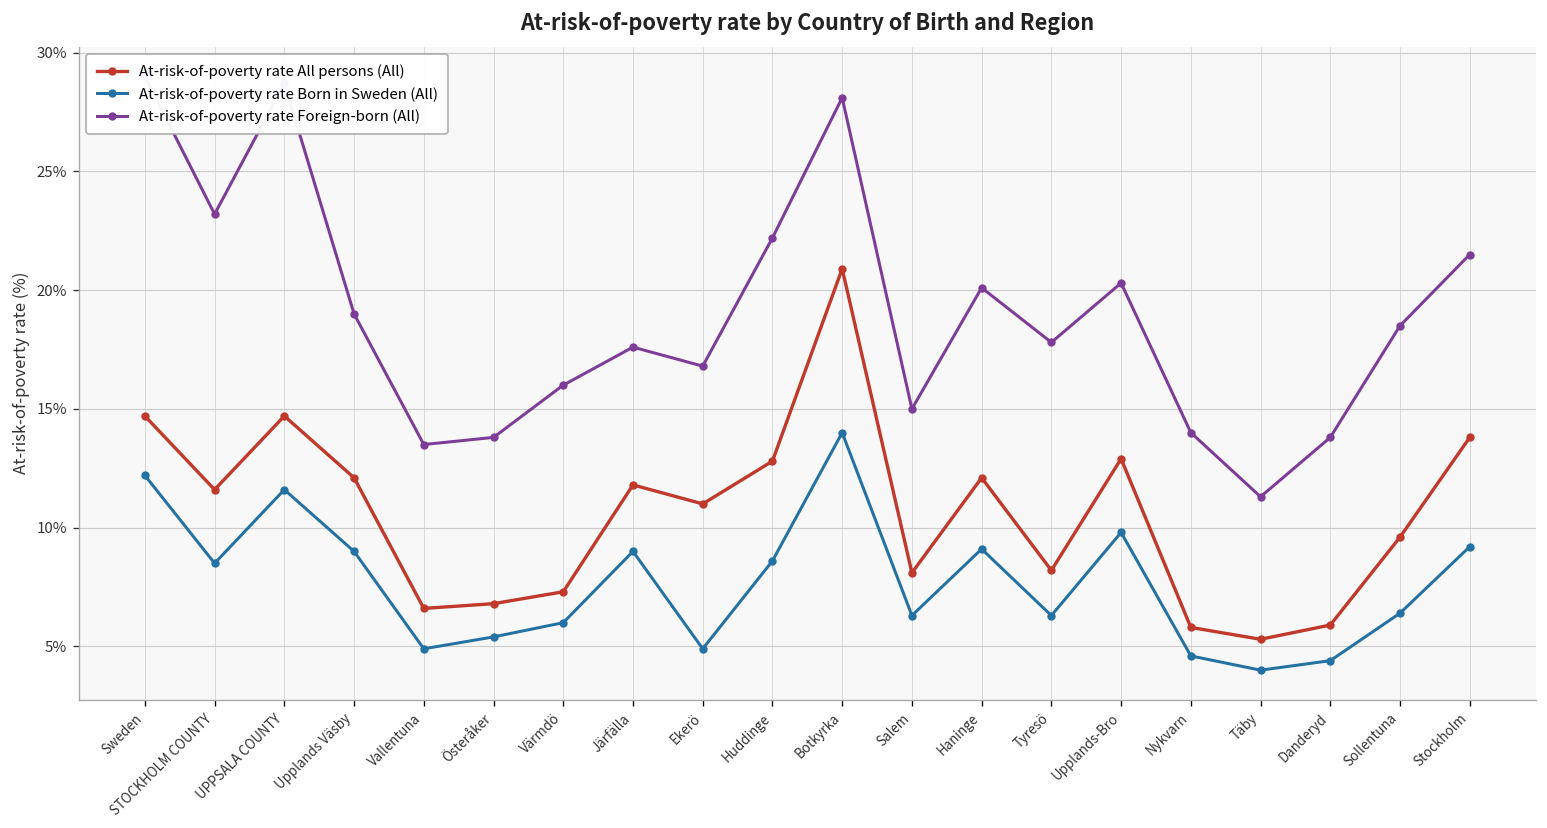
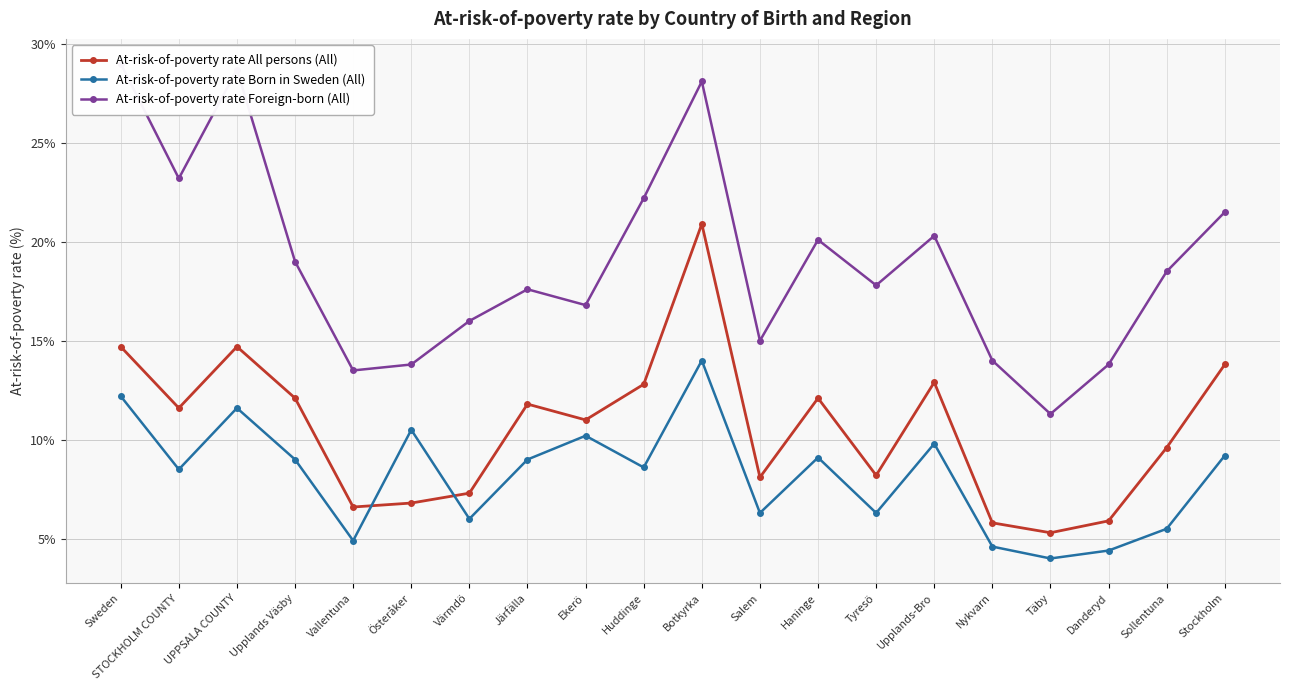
  {
    "At-risk-of-poverty rate All persons (All)": {
      "Sweden": "14.7%",
      "STOCKHOLM COUNTY": "11.6%",
      "UPPSALA COUNTY": "14.7%",
      "Upplands Väsby": "12.1%",
      "Vallentuna": "6.6%",
      "Österåker": "6.8%",
      "Värmdö": "7.3%",
      "Järfälla": "11.8%",
      "Ekerö": "11.0%",
      "Huddinge": "12.8%",
      "Botkyrka": "20.9%",
      "Salem": "8.1%",
      "Haninge": "12.1%",
      "Tyresö": "8.2%",
      "Upplands-Bro": "12.9%",
      "Nykvarn": "5.8%",
      "Täby": "5.3%",
      "Danderyd": "5.9%",
      "Sollentuna": "9.6%",
      "Stockholm": "13.8%"
    },
    "At-risk-of-poverty rate Born in Sweden (All)": {
      "Sweden": "12.2%",
      "STOCKHOLM COUNTY": "8.5%",
      "UPPSALA COUNTY": "11.6%",
      "Upplands Väsby": "9.0%",
      "Vallentuna": "4.9%",
-     "Österåker": "5.4%",
+     "Österåker": "10.5%",
      "Värmdö": "6.0%",
      "Järfälla": "9.0%",
-     "Ekerö": "4.9%",
+     "Ekerö": "10.2%",
      "Huddinge": "8.6%",
      "Botkyrka": "14.0%",
      "Salem": "6.3%",
      "Haninge": "9.1%",
      "Tyresö": "6.3%",
      "Upplands-Bro": "9.8%",
      "Nykvarn": "4.6%",
      "Täby": "4.0%",
      "Danderyd": "4.4%",
-     "Sollentuna": "6.4%",
+     "Sollentuna": "5.5%",
      "Stockholm": "9.2%"
    },
    "At-risk-of-poverty rate Foreign-born (All)": {
      "STOCKHOLM COUNTY": "23.2%",
      "Upplands Väsby": "19.0%",
      "Vallentuna": "13.5%",
      "Österåker": "13.8%",
      "Värmdö": "16.0%",
      "Järfälla": "17.6%",
      "Ekerö": "16.8%",
      "Huddinge": "22.2%",
      "Botkyrka": "28.1%",
      "Salem": "15.0%",
      "Haninge": "20.1%",
      "Tyresö": "17.8%",
      "Upplands-Bro": "20.3%",
      "Nykvarn": "14.0%",
      "Täby": "11.3%",
      "Danderyd": "13.8%",
      "Sollentuna": "18.5%",
      "Stockholm": "21.5%"
    }
  }
